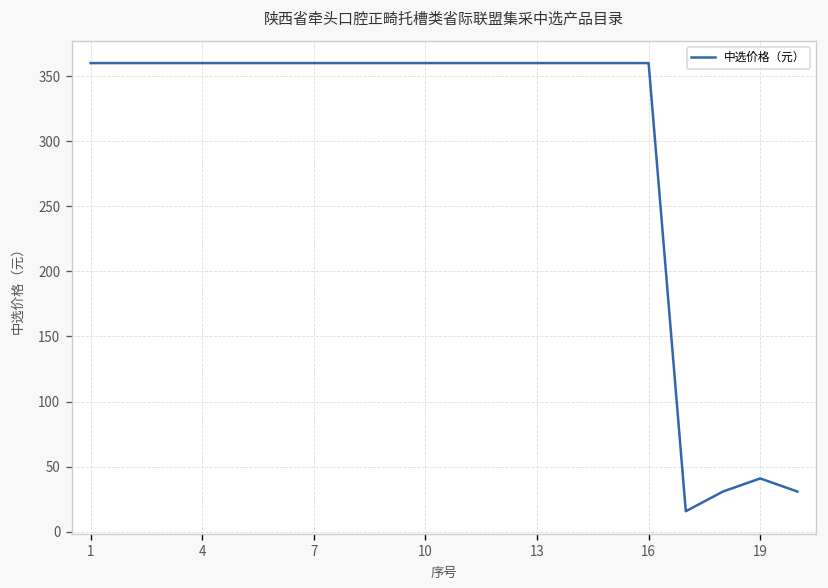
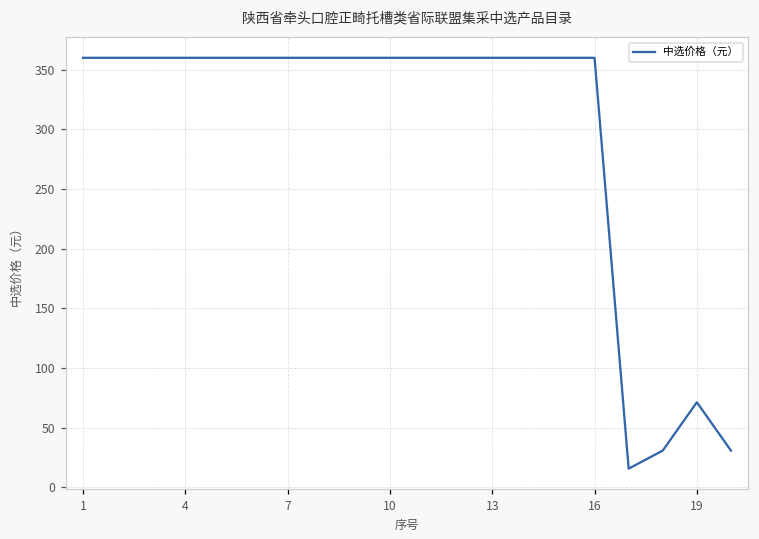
  {
    "1": 360,
    "4": 360,
    "7": 360,
    "10": 360,
    "13": 360,
    "16": 360,
-   "19": 41
+   "19": 71
  }
